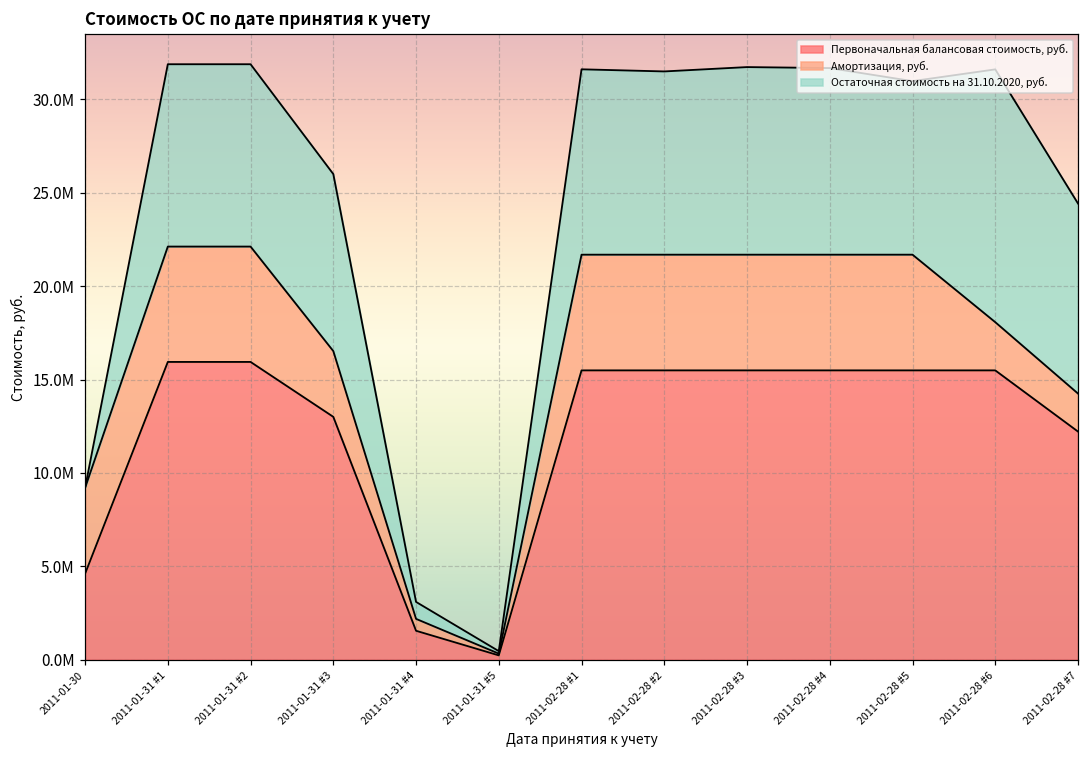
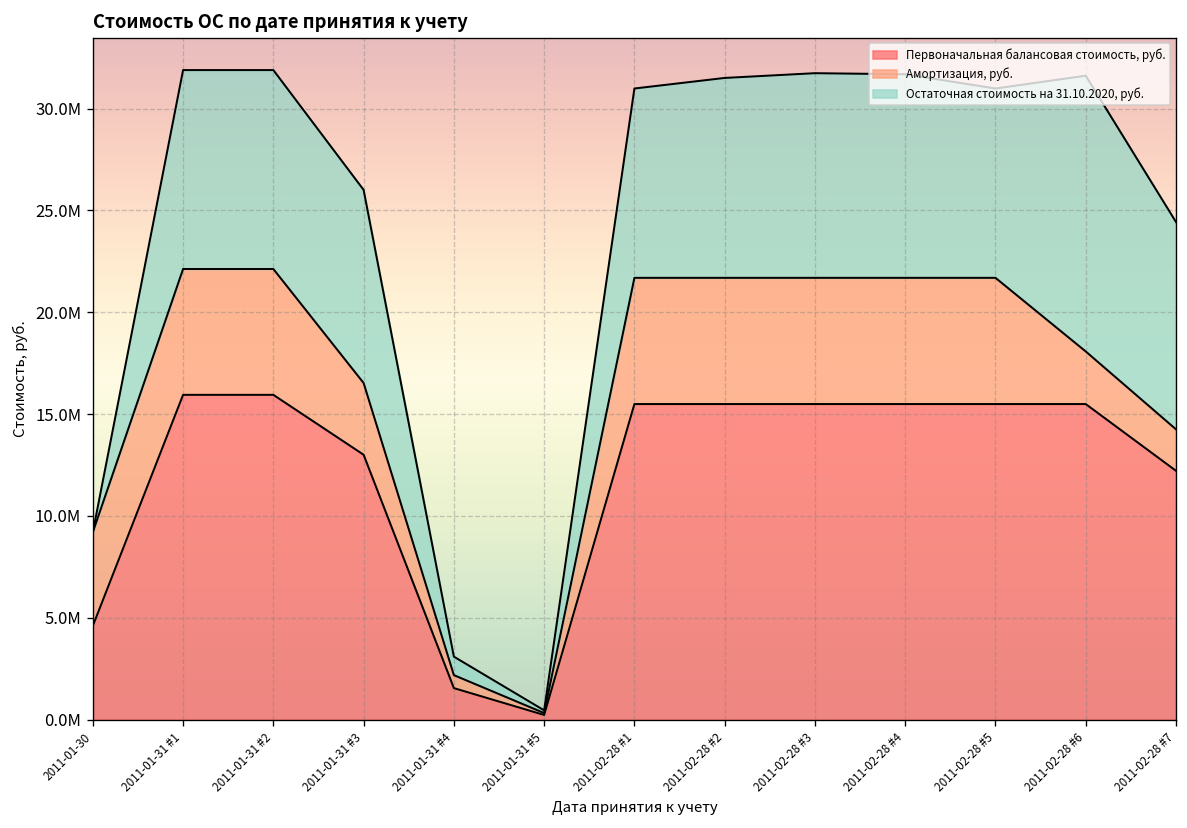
  {
    "Остаточная стоимость на 31.10.2020, руб.": {
      "2011-01-31 #1": 9800000,
      "2011-01-31 #2": 9800000,
      "2011-01-31 #3": 9500000,
      "2011-01-31 #4": 900000,
-     "2011-02-28 #1": 9900000,
+     "2011-02-28 #1": 9300000,
      "2011-02-28 #2": 9800000,
      "2011-02-28 #3": 10000000,
      "2011-02-28 #7": 10200000
    }
  }
